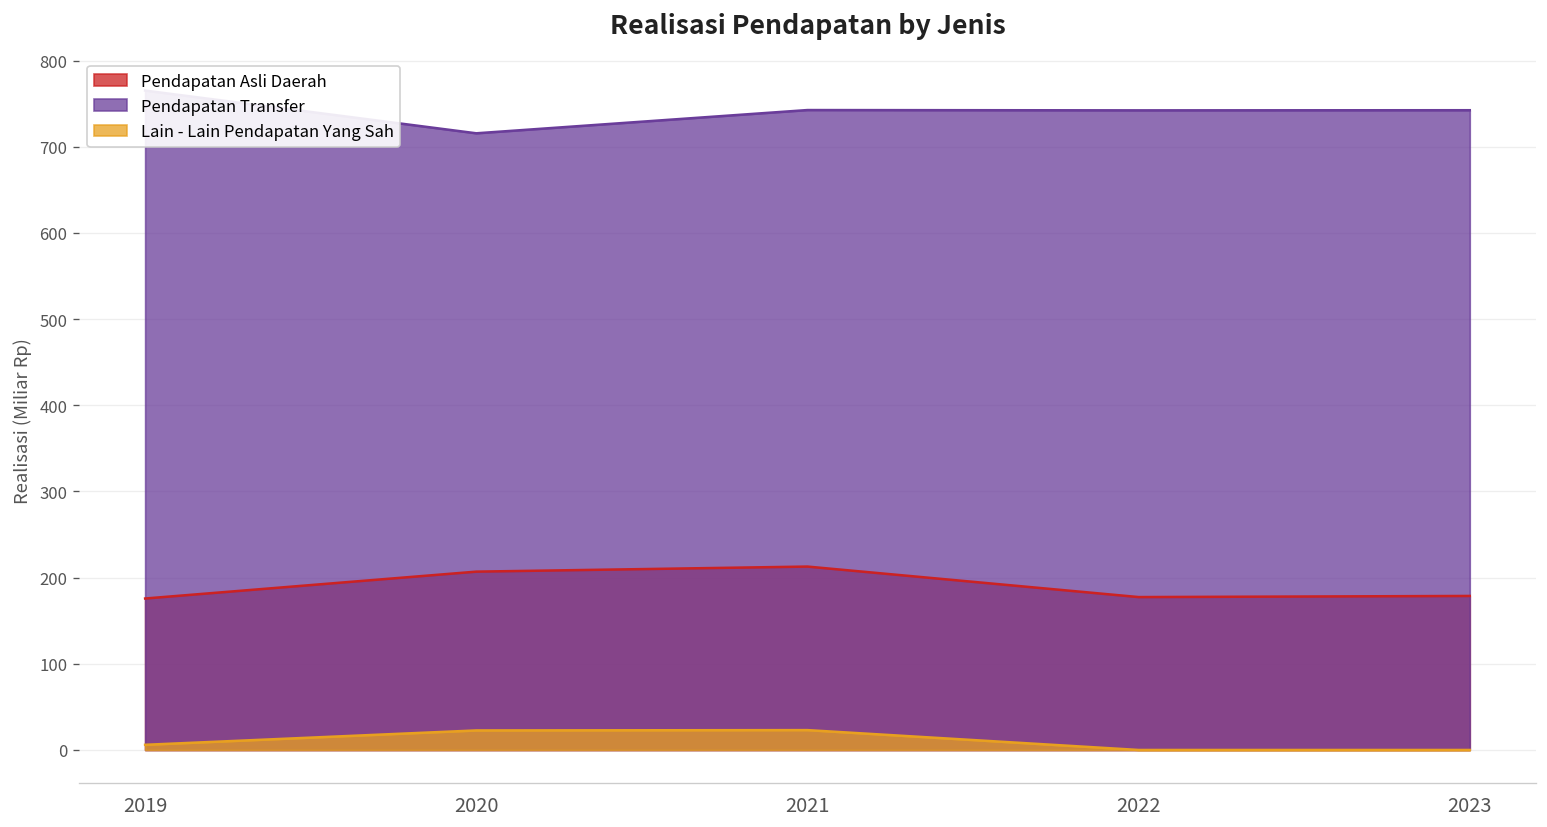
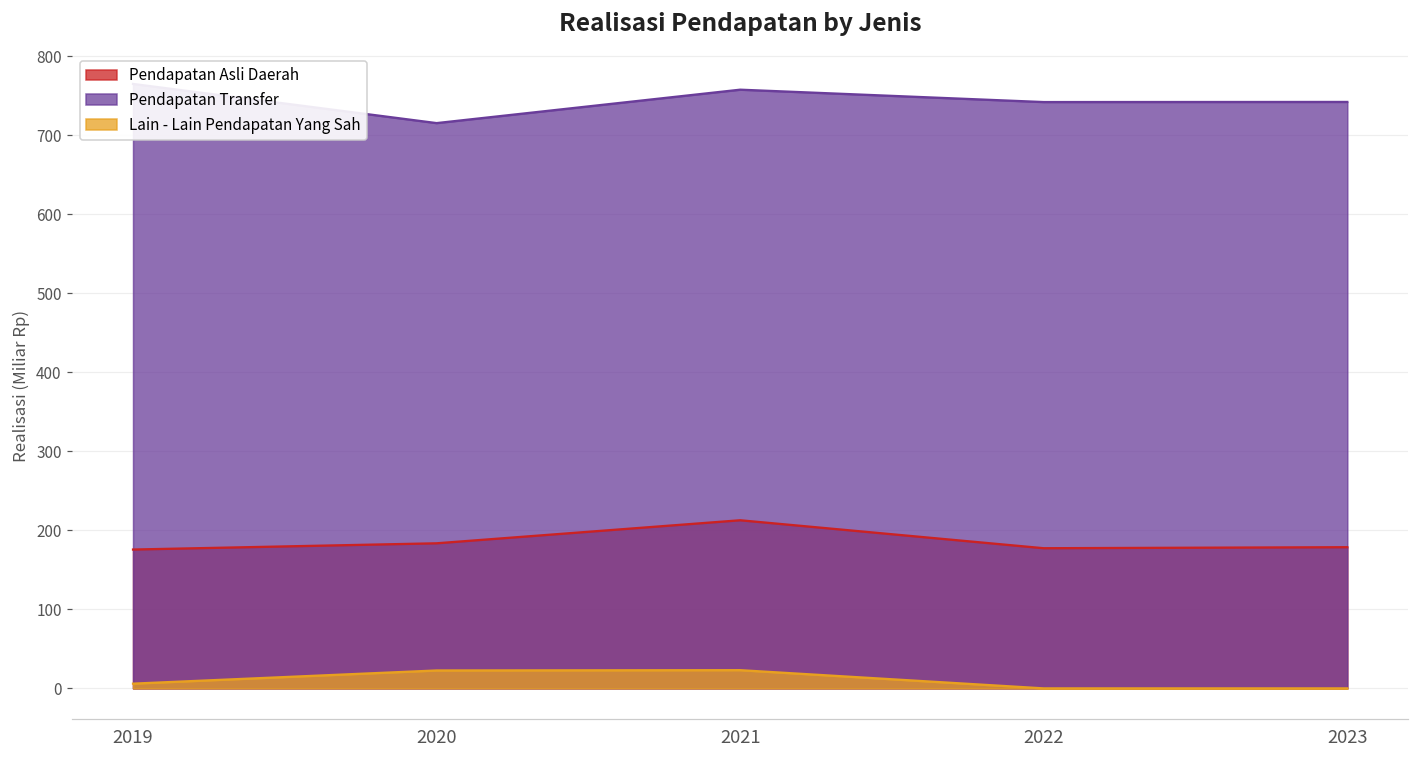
  {
    "Pendapatan Asli Daerah": {
      "2019": 180,
-     "2020": 210,
+     "2020": 180,
      "2021": 210,
      "2022": 180,
      "2023": 180
    },
    "Pendapatan Transfer": {
      "2020": 720,
-     "2021": 740,
+     "2021": 760,
      "2022": 740,
      "2023": 740
    },
    "Lain - Lain Pendapatan Yang Sah": {
      "2019": 10,
      "2020": 20,
      "2021": 20,
      "2022": 0,
      "2023": 0
    }
  }
